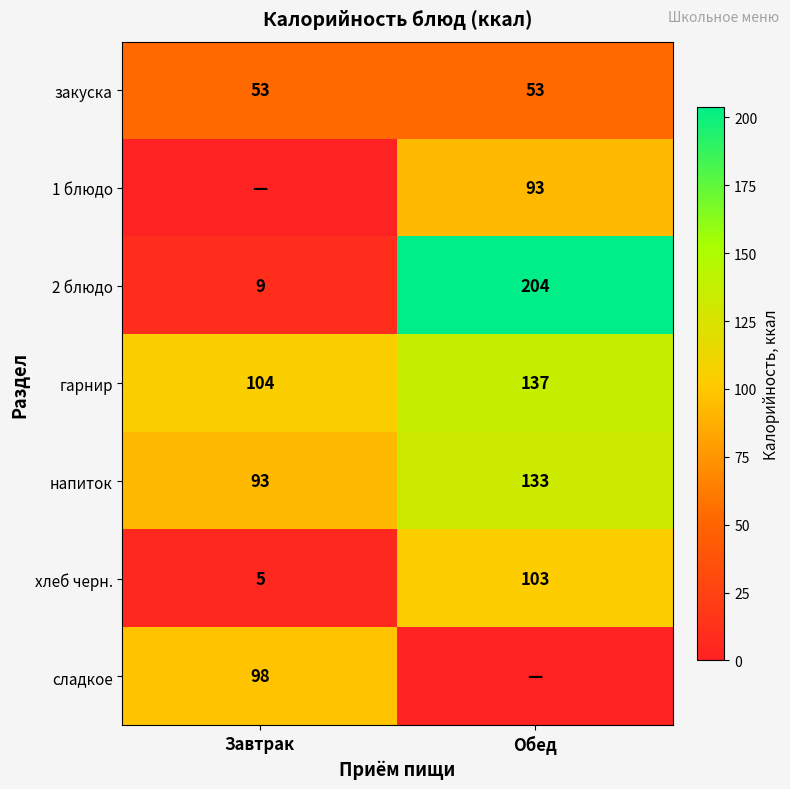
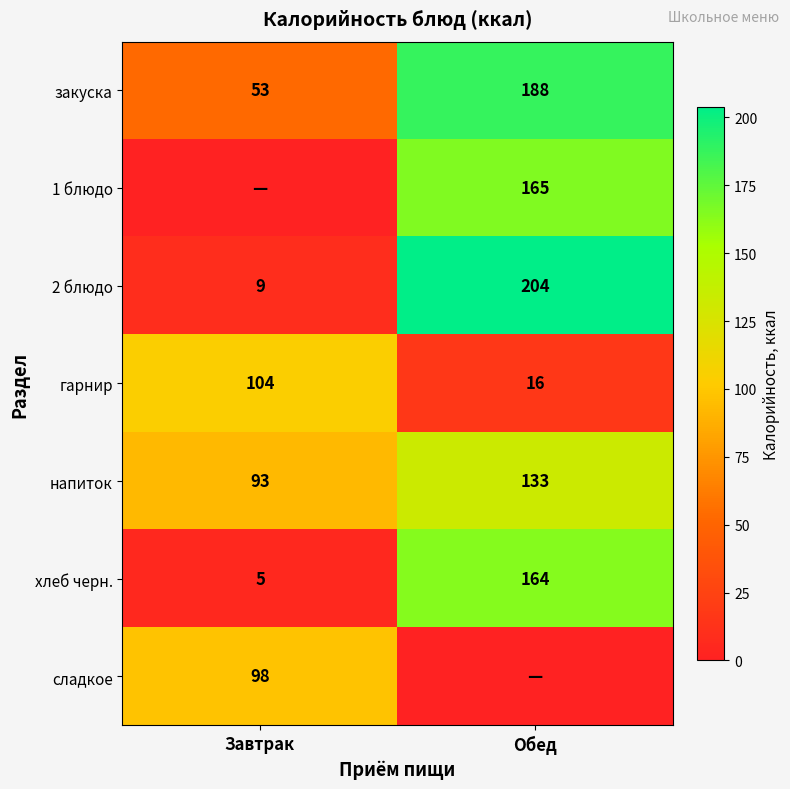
  {
    "закуска": {
      "Завтрак": 53,
-     "Обед": 53
+     "Обед": 188
    },
    "1 блюдо": {
-     "Обед": 93
+     "Обед": 165
    },
    "2 блюдо": {
      "Завтрак": 9,
      "Обед": 204
    },
    "гарнир": {
      "Завтрак": 104,
-     "Обед": 137
+     "Обед": 16
    },
    "напиток": {
      "Завтрак": 93,
      "Обед": 133
    },
    "хлеб черн.": {
      "Завтрак": 5,
-     "Обед": 103
+     "Обед": 164
    },
    "сладкое": {
      "Завтрак": 98
    }
  }
